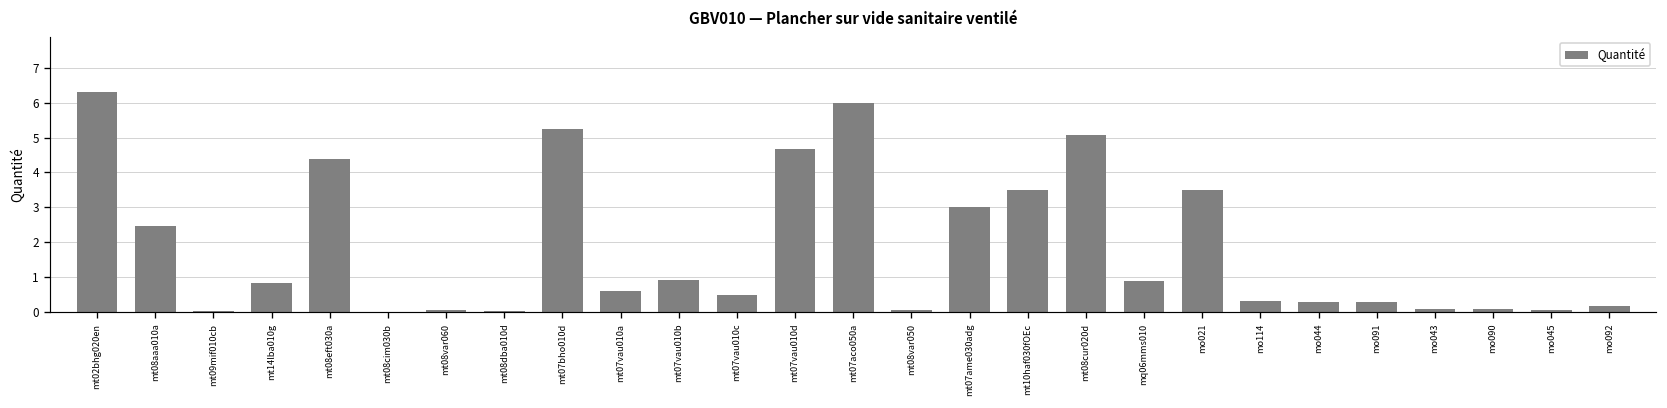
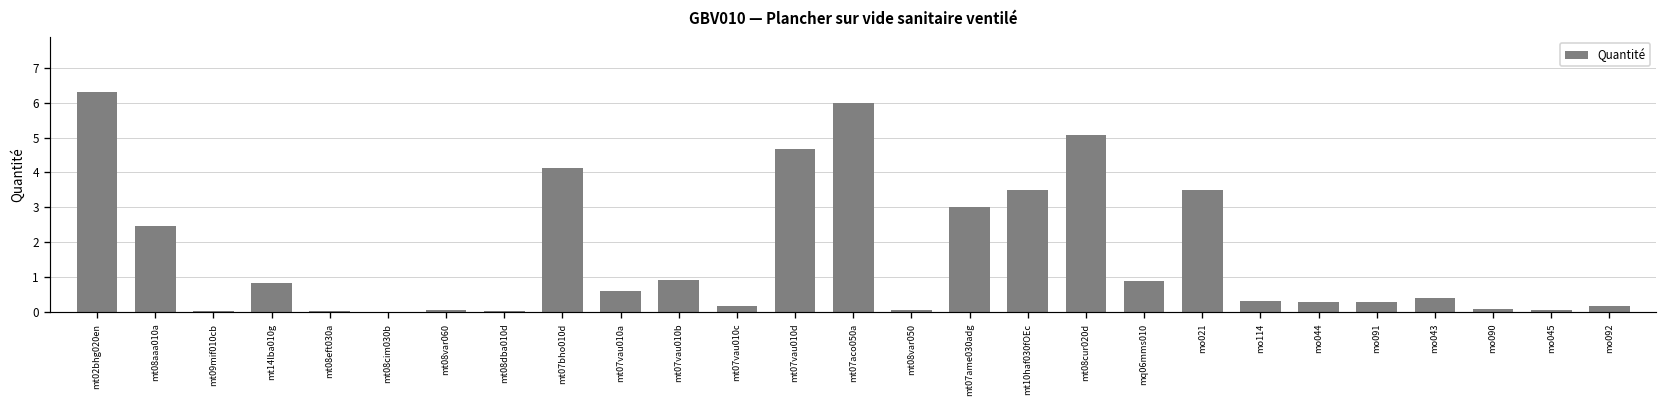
  {
    "mt02bhg020en": 6.3,
    "mt08aaa010a": 2.5,
    "mt14lba010g": 0.8,
-   "mt08eft030a": 4.4,
-   "mt07bho010d": 5.3,
+   "mt08eft030a": 0.0,
+   "mt07bho010d": 4.1,
    "mt07vau010a": 0.6,
    "mt07vau010b": 0.9,
-   "mt07vau010c": 0.5,
+   "mt07vau010c": 0.2,
    "mt07vau010d": 4.7,
    "mt07aco050a": 6.0,
    "mt07ame030adg": 3.0,
    "mt10haf030fOEc": 3.5,
    "mt08cur020d": 5.1,
    "mq06mms010": 0.9,
    "mo021": 3.5,
    "mo114": 0.3,
    "mo044": 0.3,
    "mo091": 0.3,
-   "mo043": 0.1,
+   "mo043": 0.4,
    "mo092": 0.2
  }
